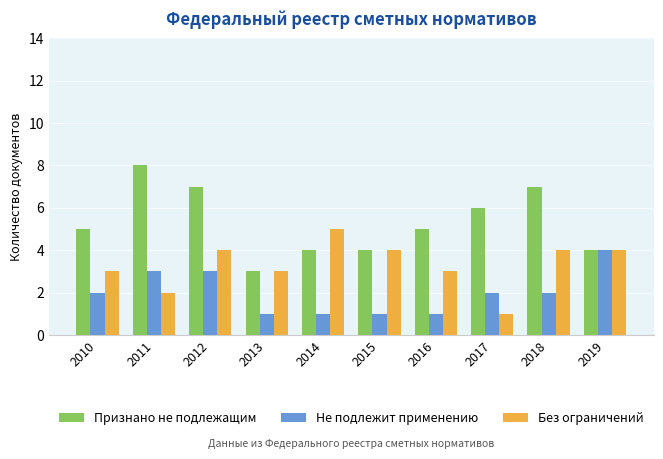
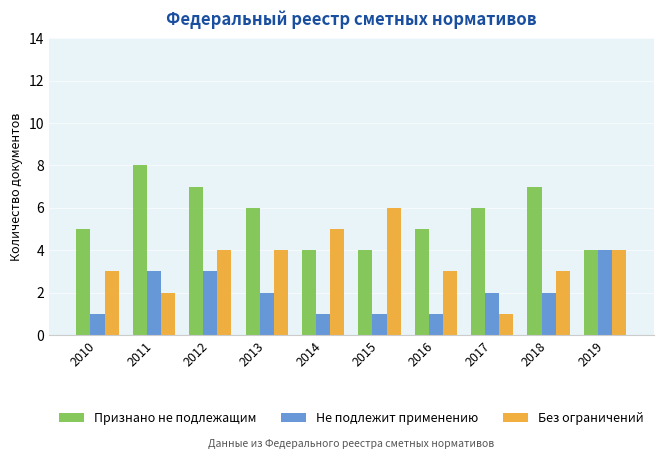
  {
    "Признано не подлежащим": {
      "2010": 5,
      "2011": 8,
      "2012": 7,
-     "2013": 3,
+     "2013": 6,
      "2014": 4,
      "2015": 4,
      "2016": 5,
      "2017": 6,
      "2018": 7,
      "2019": 4
    },
    "Не подлежит применению": {
-     "2010": 2,
+     "2010": 1,
      "2011": 3,
      "2012": 3,
-     "2013": 1,
+     "2013": 2,
      "2014": 1,
      "2015": 1,
      "2016": 1,
      "2017": 2,
      "2018": 2,
      "2019": 4
    },
    "Без ограничений": {
      "2010": 3,
      "2011": 2,
      "2012": 4,
-     "2013": 3,
+     "2013": 4,
      "2014": 5,
-     "2015": 4,
+     "2015": 6,
      "2016": 3,
      "2017": 1,
-     "2018": 4,
+     "2018": 3,
      "2019": 4
    }
  }
